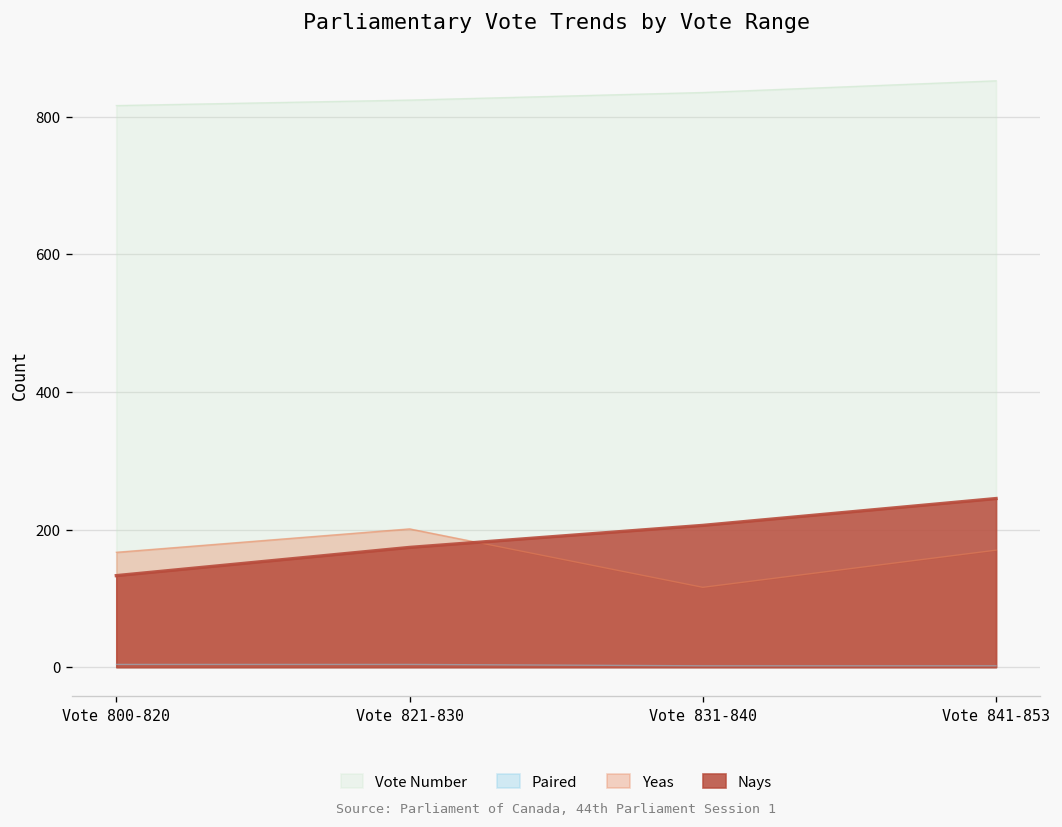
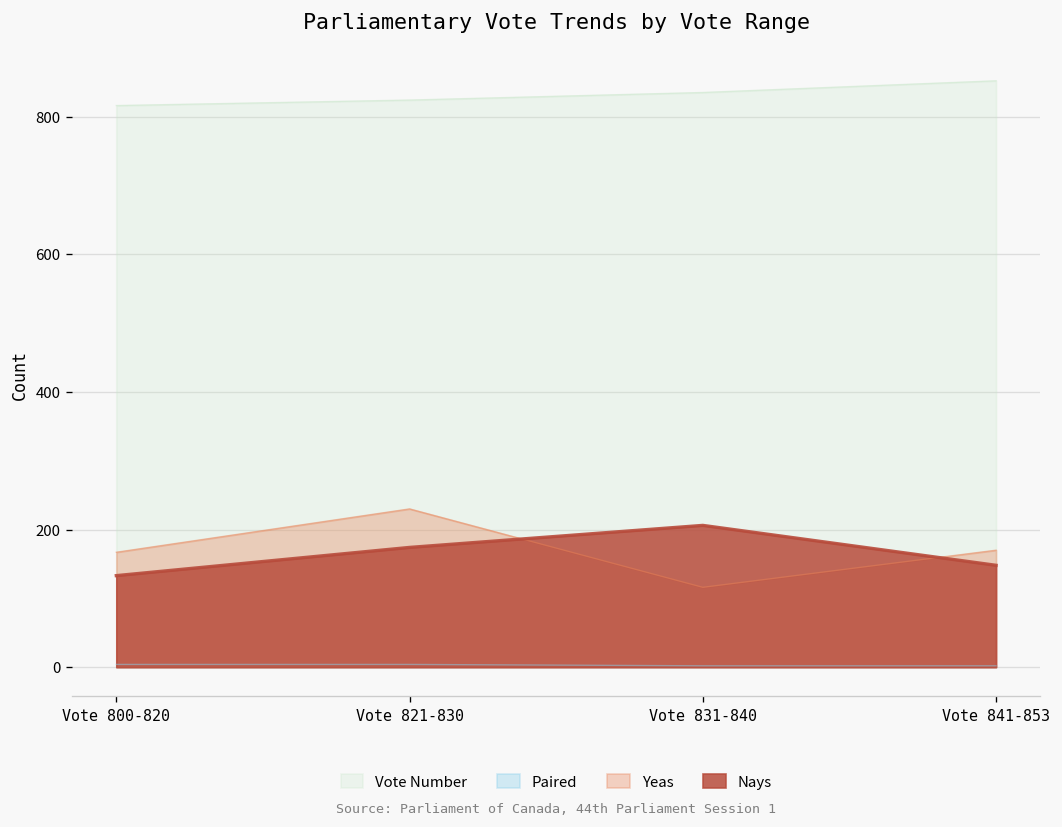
  {
    "Yeas": {
      "Vote 800-820": 170,
-     "Vote 821-830": 200,
+     "Vote 821-830": 230,
      "Vote 831-840": 120,
      "Vote 841-853": 170
    },
    "Nays": {
      "Vote 800-820": 130,
      "Vote 821-830": 170,
      "Vote 831-840": 210,
-     "Vote 841-853": 250
+     "Vote 841-853": 150
    }
  }
